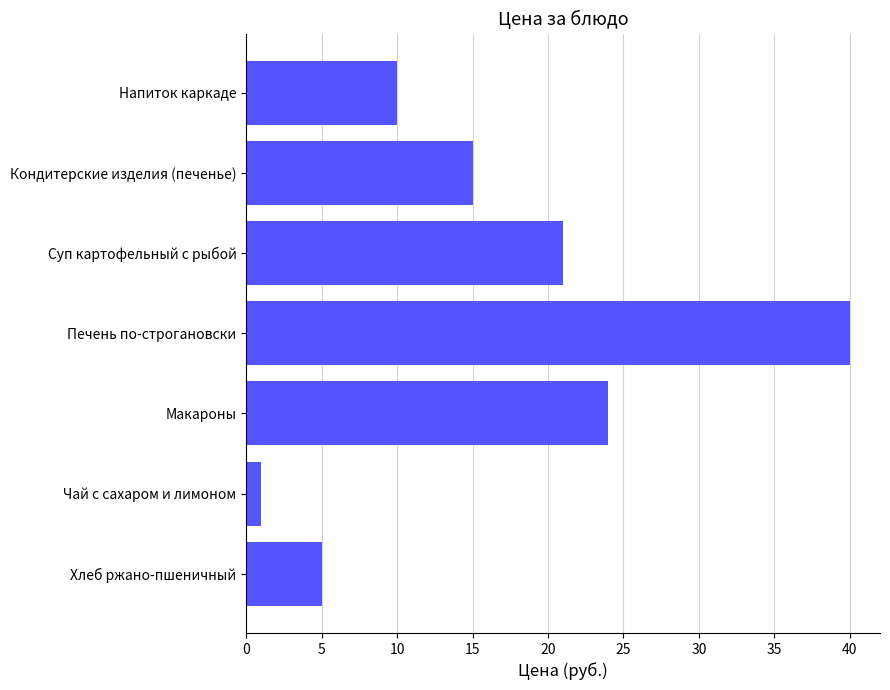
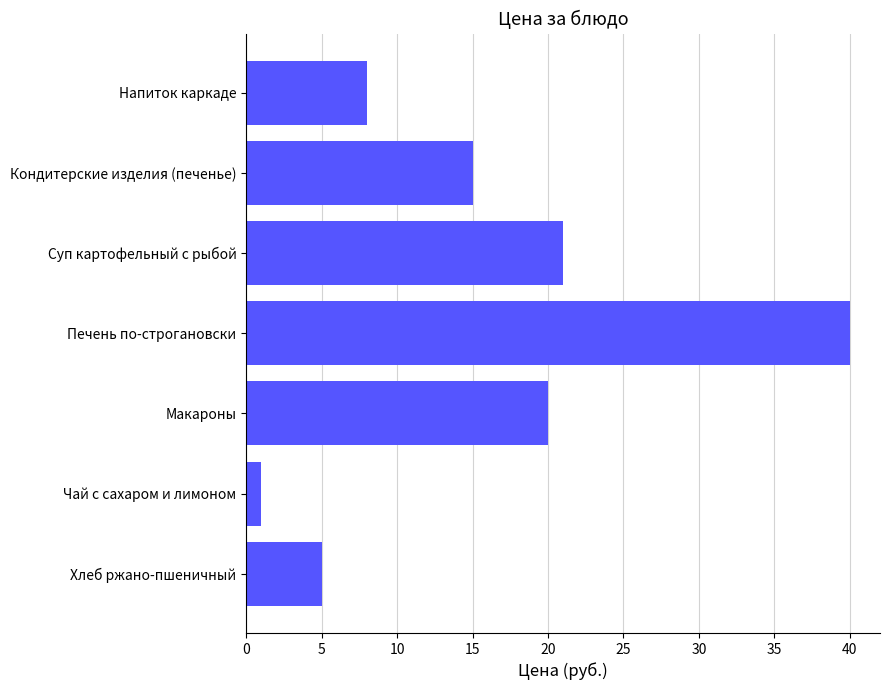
  {
-   "Напиток каркаде": 10,
+   "Напиток каркаде": 8,
    "Кондитерские изделия (печенье)": 15,
    "Суп картофельный с рыбой": 21,
    "Печень по-строгановски": 40,
-   "Макароны": 24,
+   "Макароны": 20,
    "Чай с сахаром и лимоном": 1,
    "Хлеб ржано-пшеничный": 5
  }
